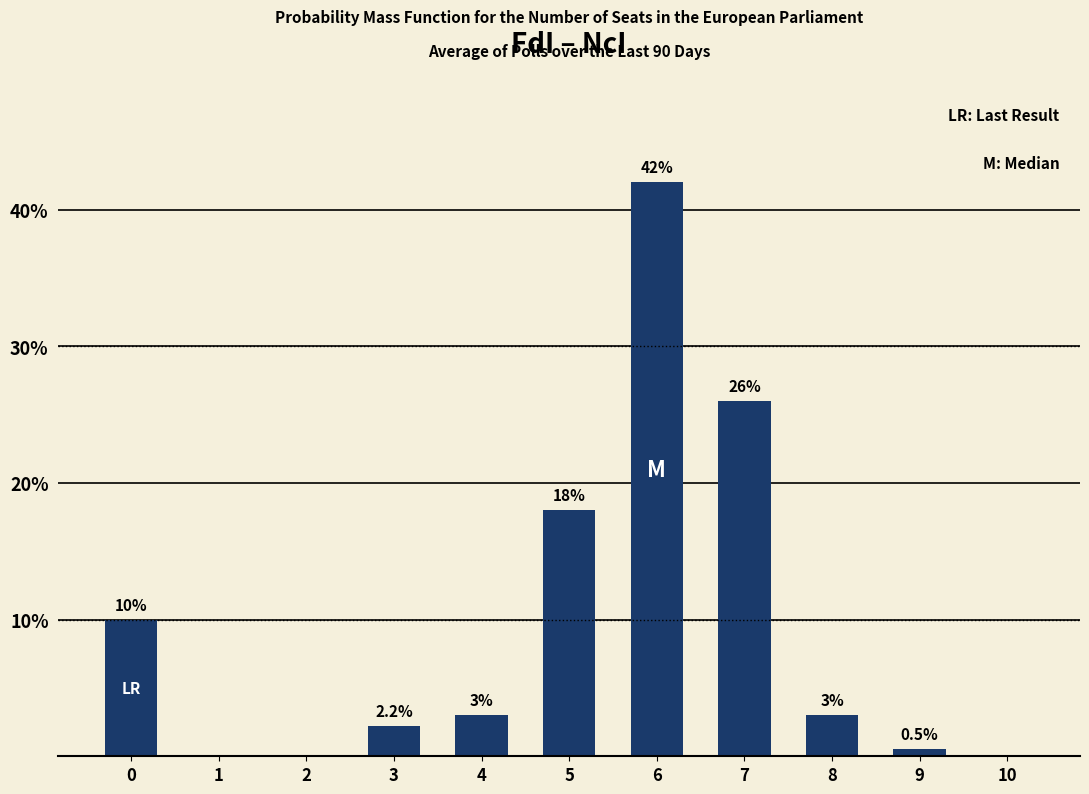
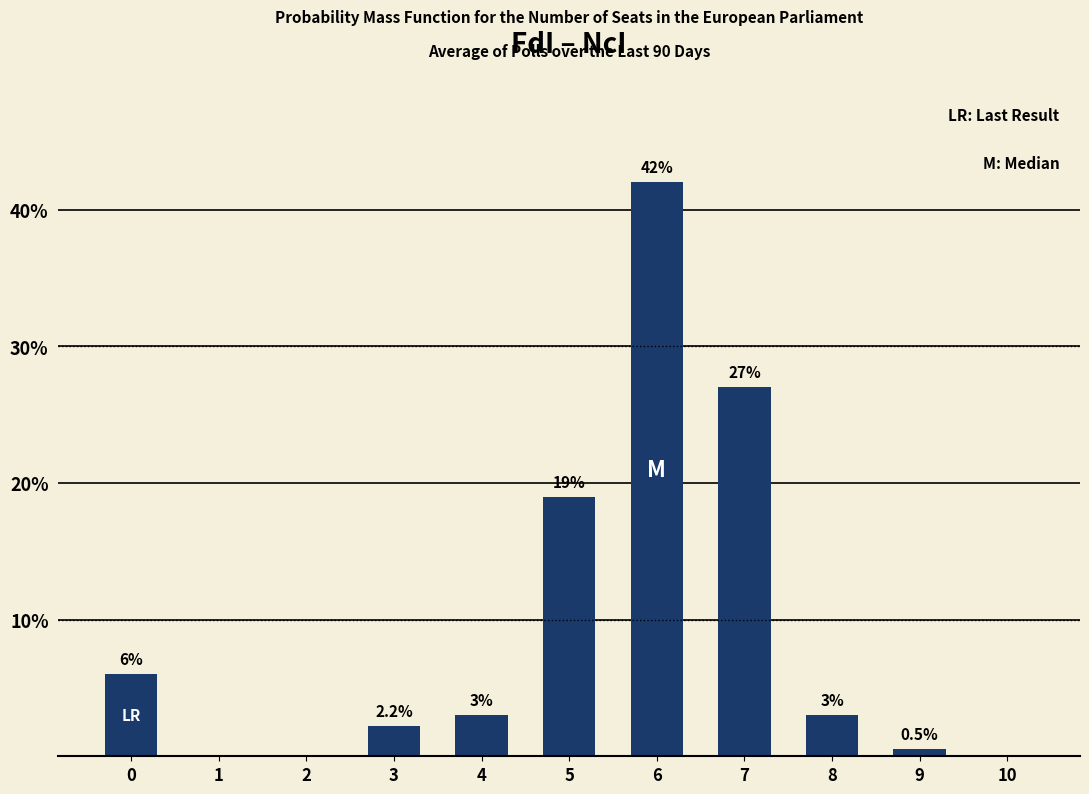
  {
-   "0": "10%",
+   "0": "6%",
    "3": "2.2%",
    "4": "3%",
-   "5": "18%",
+   "5": "19%",
    "6": "42%",
-   "7": "26%",
+   "7": "27%",
    "8": "3%",
    "9": "0.5%"
  }
